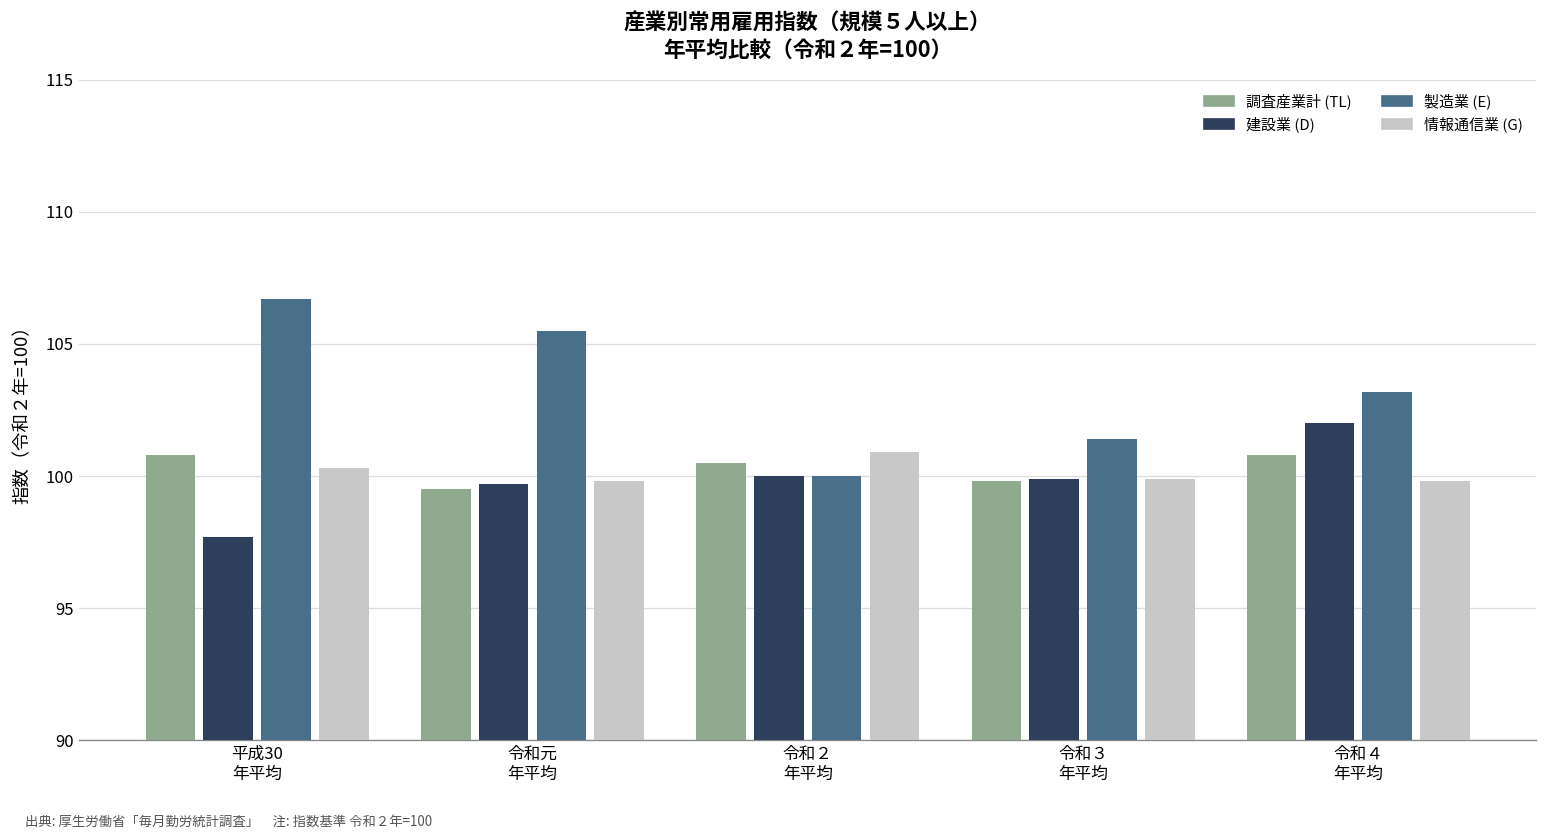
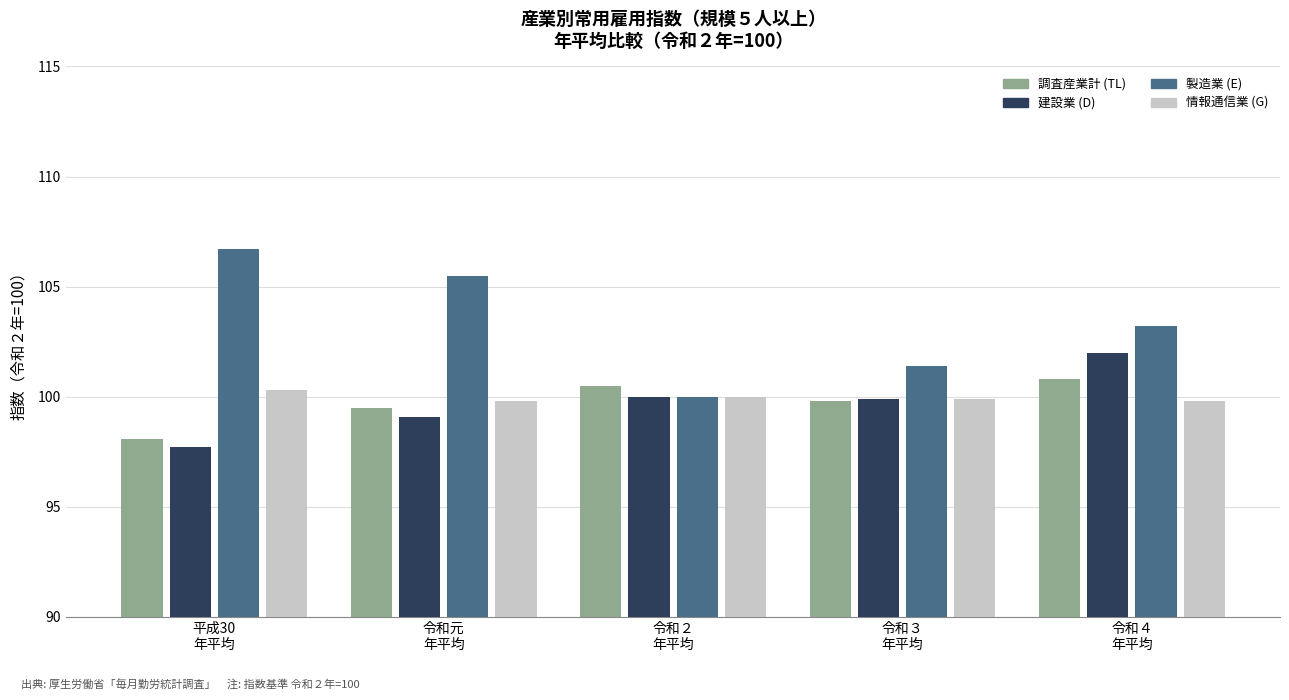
  {
    "調査産業計 (TL)": {
-     "平成30 年平均": 100.8,
+     "平成30 年平均": 98.1,
      "令和元 年平均": 99.5,
      "令和２ 年平均": 100.5,
      "令和３ 年平均": 99.8,
      "令和４ 年平均": 100.8
    },
    "建設業 (D)": {
      "平成30 年平均": 97.7,
-     "令和元 年平均": 99.7,
+     "令和元 年平均": 99.1,
      "令和２ 年平均": 100.0,
      "令和３ 年平均": 99.9,
      "令和４ 年平均": 102.0
    },
    "製造業 (E)": {
      "平成30 年平均": 106.7,
      "令和元 年平均": 105.5,
      "令和２ 年平均": 100.0,
      "令和３ 年平均": 101.4,
      "令和４ 年平均": 103.2
    },
    "情報通信業 (G)": {
      "平成30 年平均": 100.3,
      "令和元 年平均": 99.8,
-     "令和２ 年平均": 100.9,
+     "令和２ 年平均": 100.0,
      "令和３ 年平均": 99.9,
      "令和４ 年平均": 99.8
    }
  }
